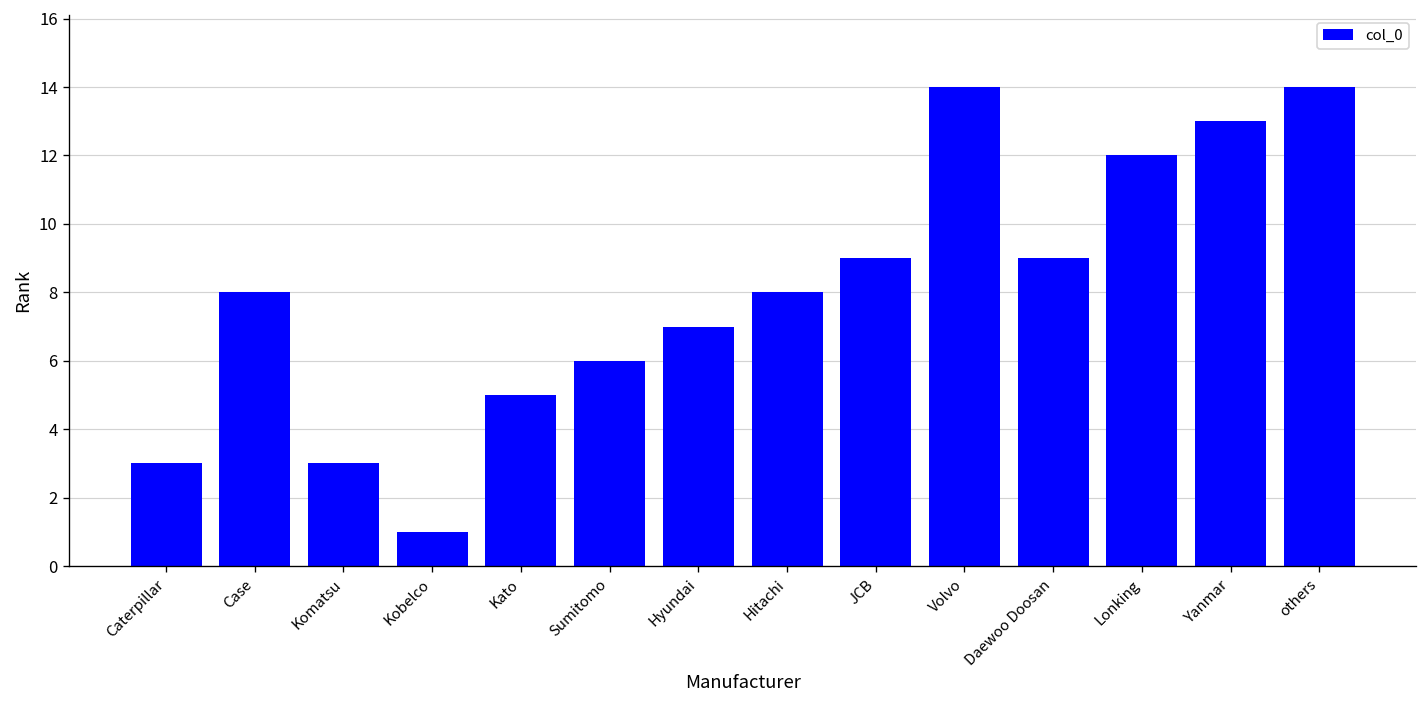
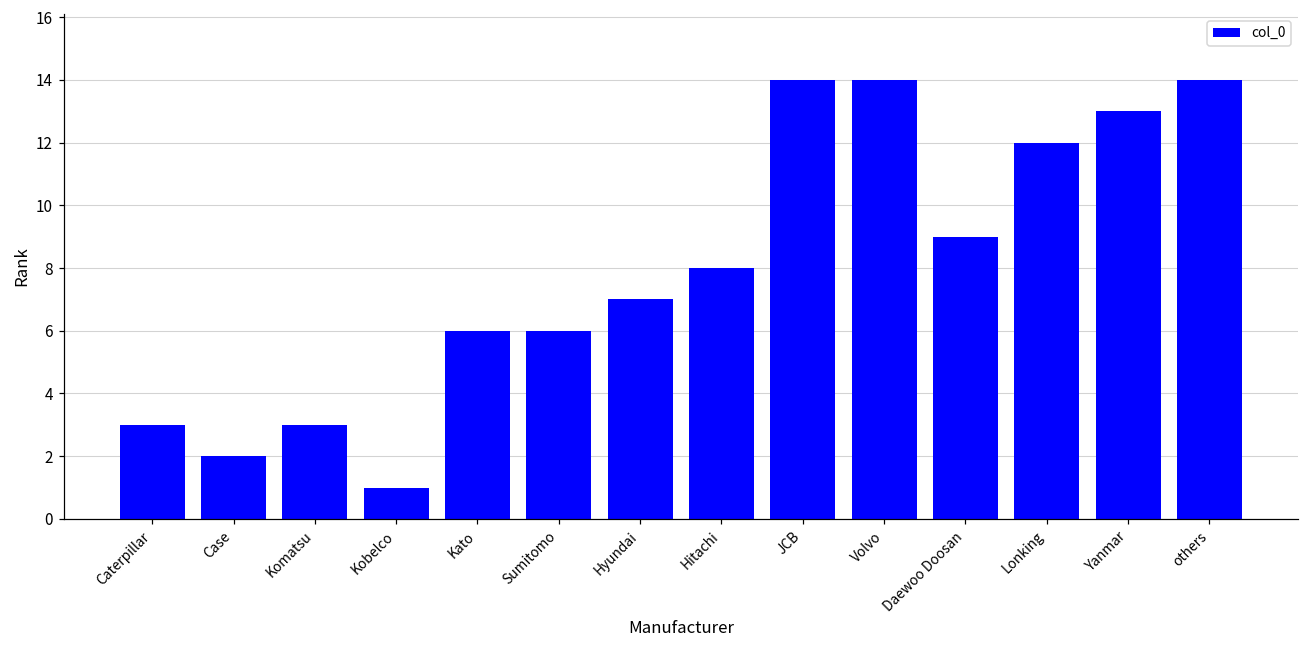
  {
    "Caterpillar": 3,
-   "Case": 8,
+   "Case": 2,
    "Komatsu": 3,
    "Kobelco": 1,
-   "Kato": 5,
+   "Kato": 6,
    "Sumitomo": 6,
    "Hyundai": 7,
    "Hitachi": 8,
-   "JCB": 9,
+   "JCB": 14,
    "Volvo": 14,
    "Daewoo Doosan": 9,
    "Lonking": 12,
    "Yanmar": 13,
    "others": 14
  }
